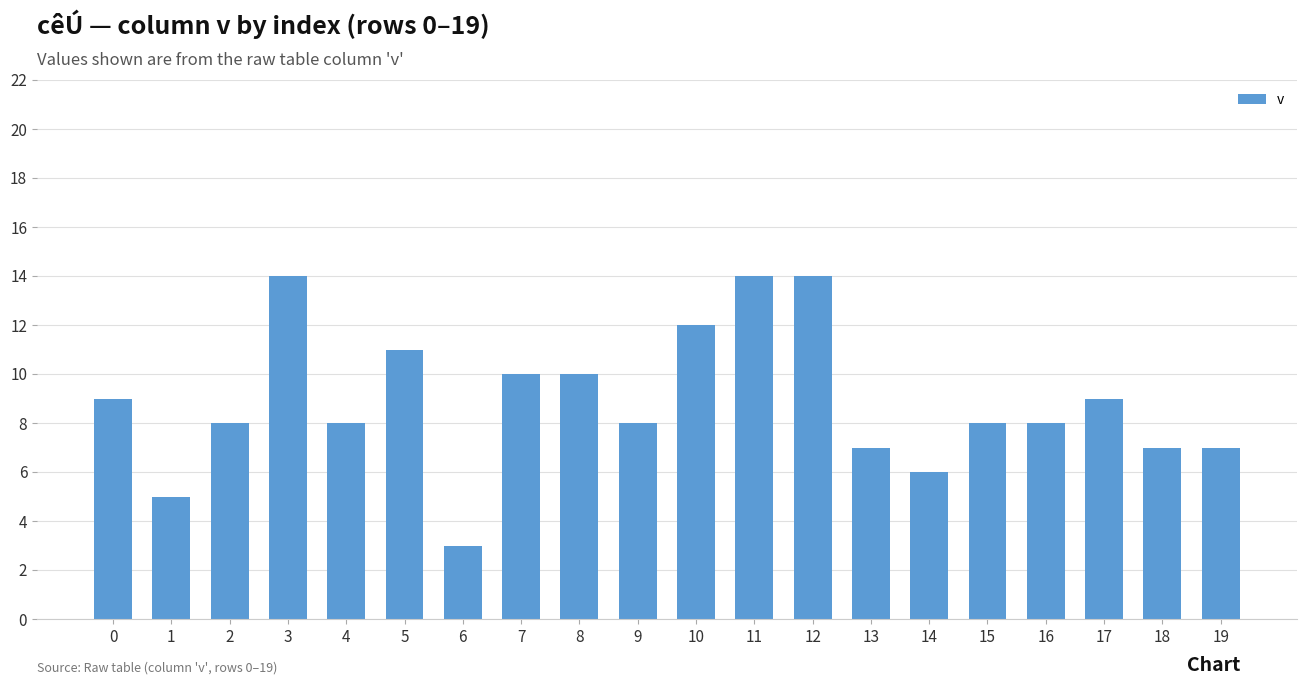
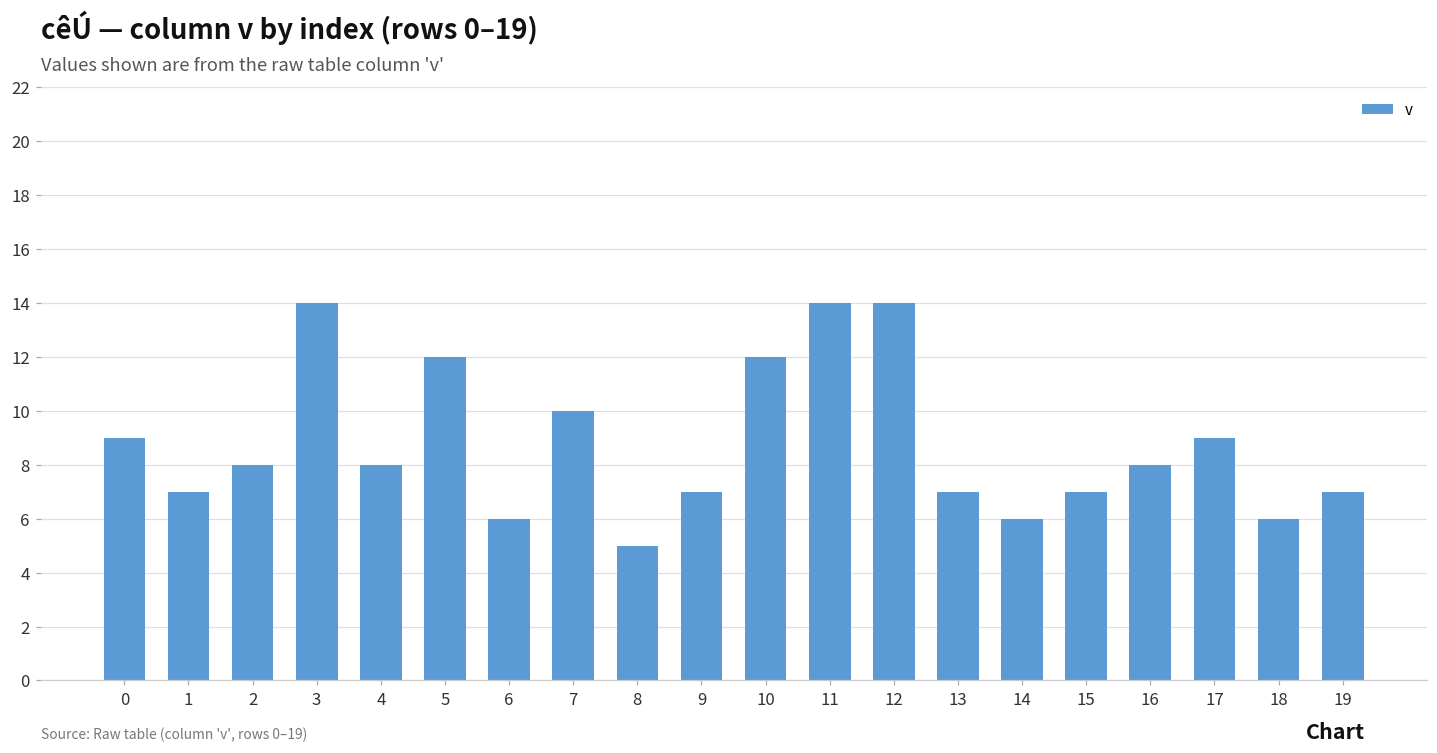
  {
    "0": 9,
-   "1": 5,
+   "1": 7,
    "2": 8,
    "3": 14,
    "4": 8,
-   "5": 11,
-   "6": 3,
+   "5": 12,
+   "6": 6,
    "7": 10,
-   "8": 10,
-   "9": 8,
+   "8": 5,
+   "9": 7,
    "10": 12,
    "11": 14,
    "12": 14,
    "13": 7,
    "14": 6,
-   "15": 8,
+   "15": 7,
    "16": 8,
    "17": 9,
-   "18": 7,
+   "18": 6,
    "19": 7
  }
